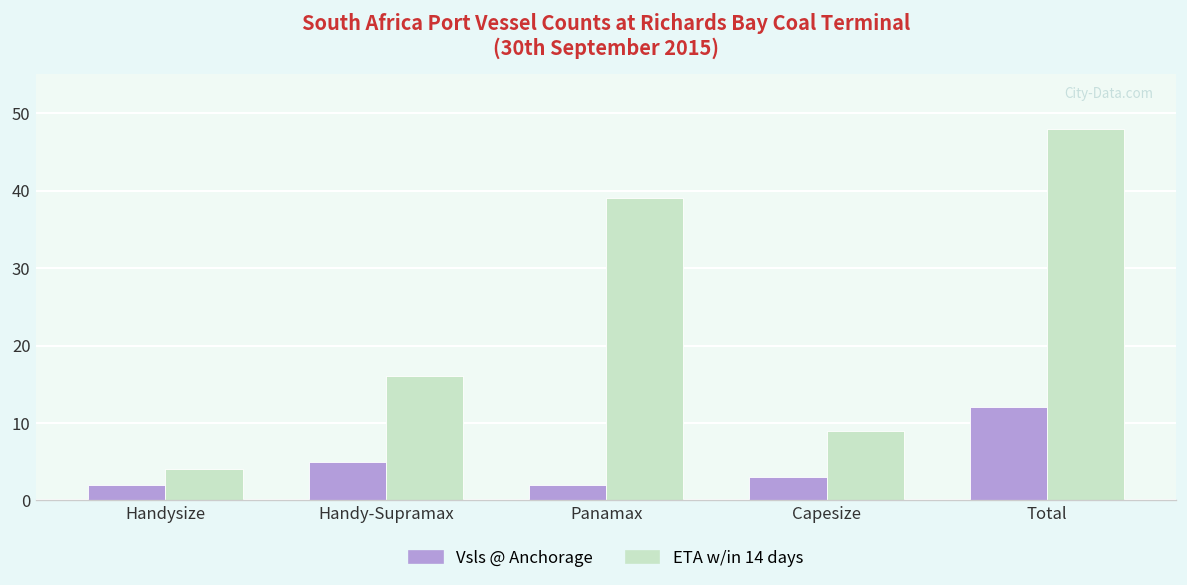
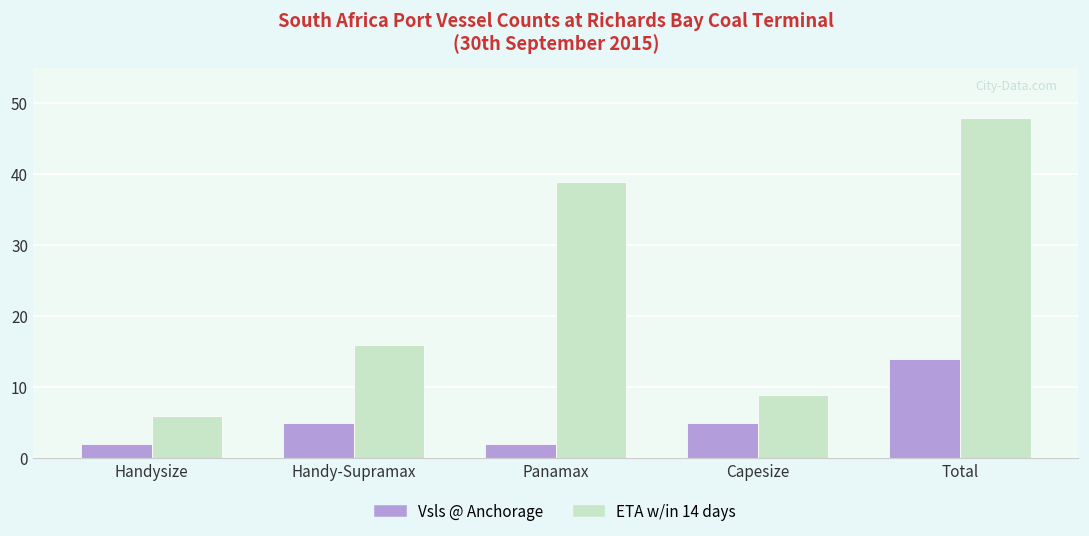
  {
    "Vsls @ Anchorage": {
      "Handysize": 2,
      "Handy-Supramax": 5,
      "Panamax": 2,
-     "Capesize": 3,
-     "Total": 12
+     "Capesize": 5,
+     "Total": 14
    },
    "ETA w/in 14 days": {
-     "Handysize": 4,
+     "Handysize": 6,
      "Handy-Supramax": 16,
      "Panamax": 39,
      "Capesize": 9,
      "Total": 48
    }
  }
